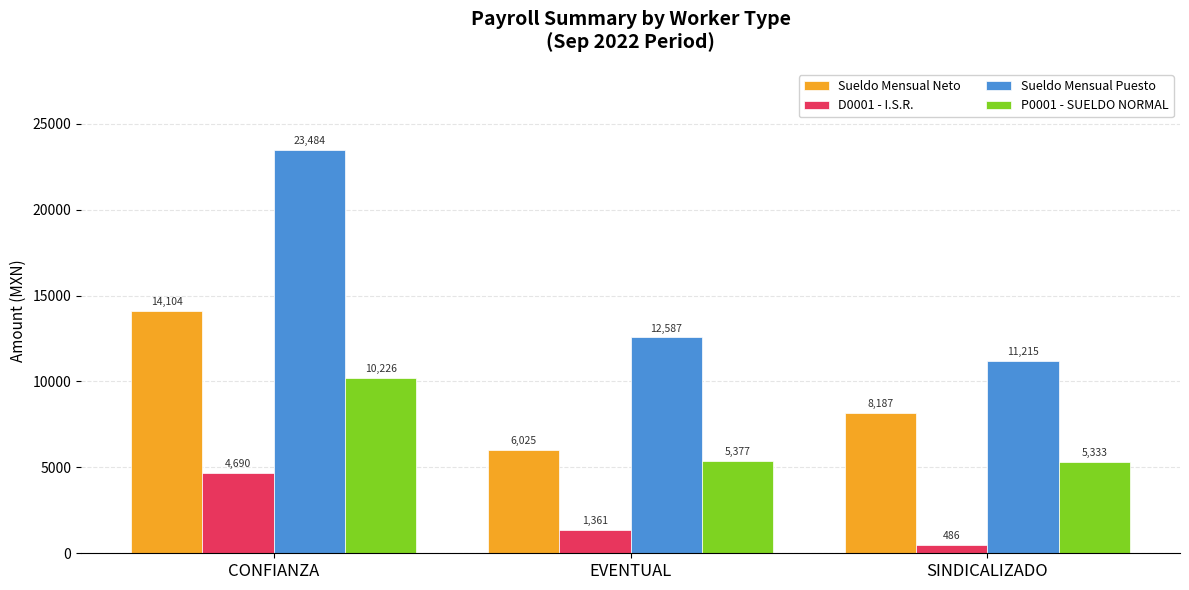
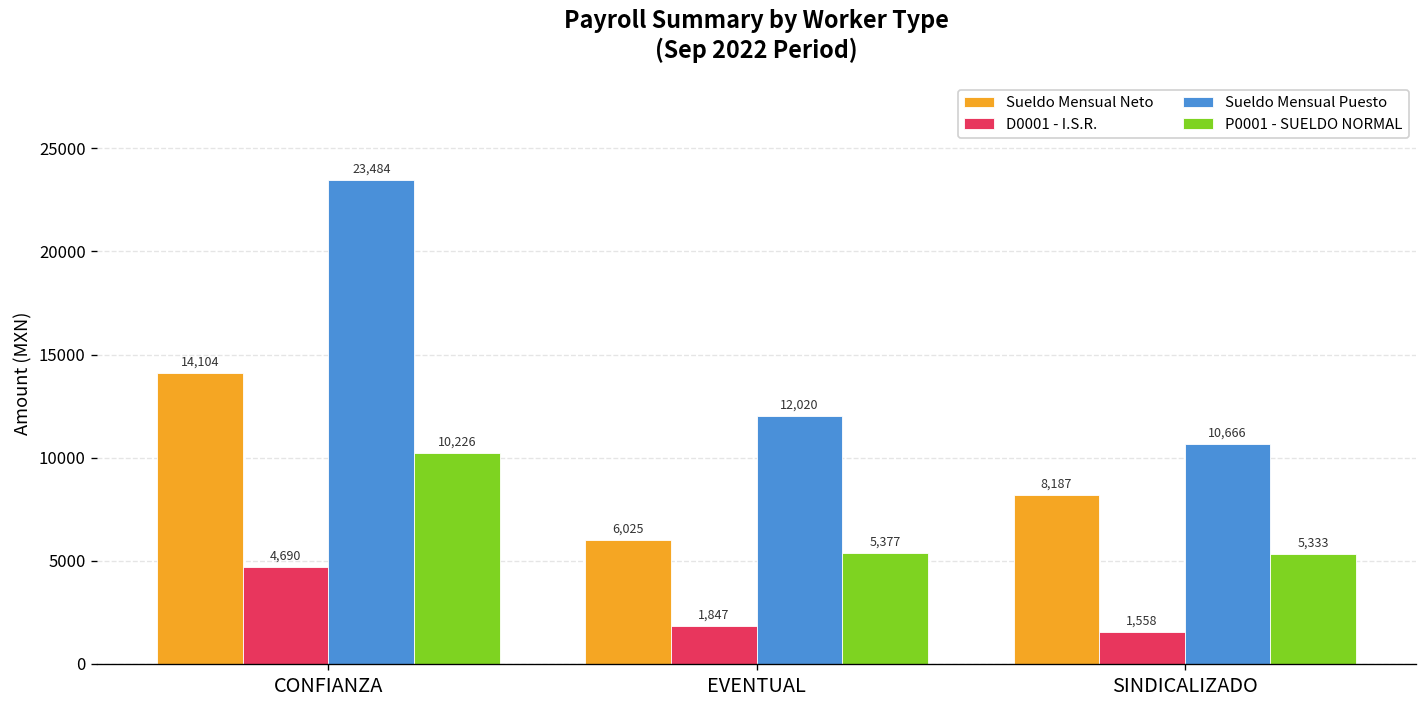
  {
    "Sueldo Mensual Neto": {
      "CONFIANZA": "14,104",
      "EVENTUAL": "6,025",
      "SINDICALIZADO": "8,187"
    },
    "D0001 - I.S.R.": {
      "CONFIANZA": "4,690",
-     "EVENTUAL": "1,361",
-     "SINDICALIZADO": "486"
+     "EVENTUAL": "1,847",
+     "SINDICALIZADO": "1,558"
    },
    "Sueldo Mensual Puesto": {
      "CONFIANZA": "23,484",
-     "EVENTUAL": "12,587",
-     "SINDICALIZADO": "11,215"
+     "EVENTUAL": "12,020",
+     "SINDICALIZADO": "10,666"
    },
    "P0001 - SUELDO NORMAL": {
      "CONFIANZA": "10,226",
      "EVENTUAL": "5,377",
      "SINDICALIZADO": "5,333"
    }
  }
